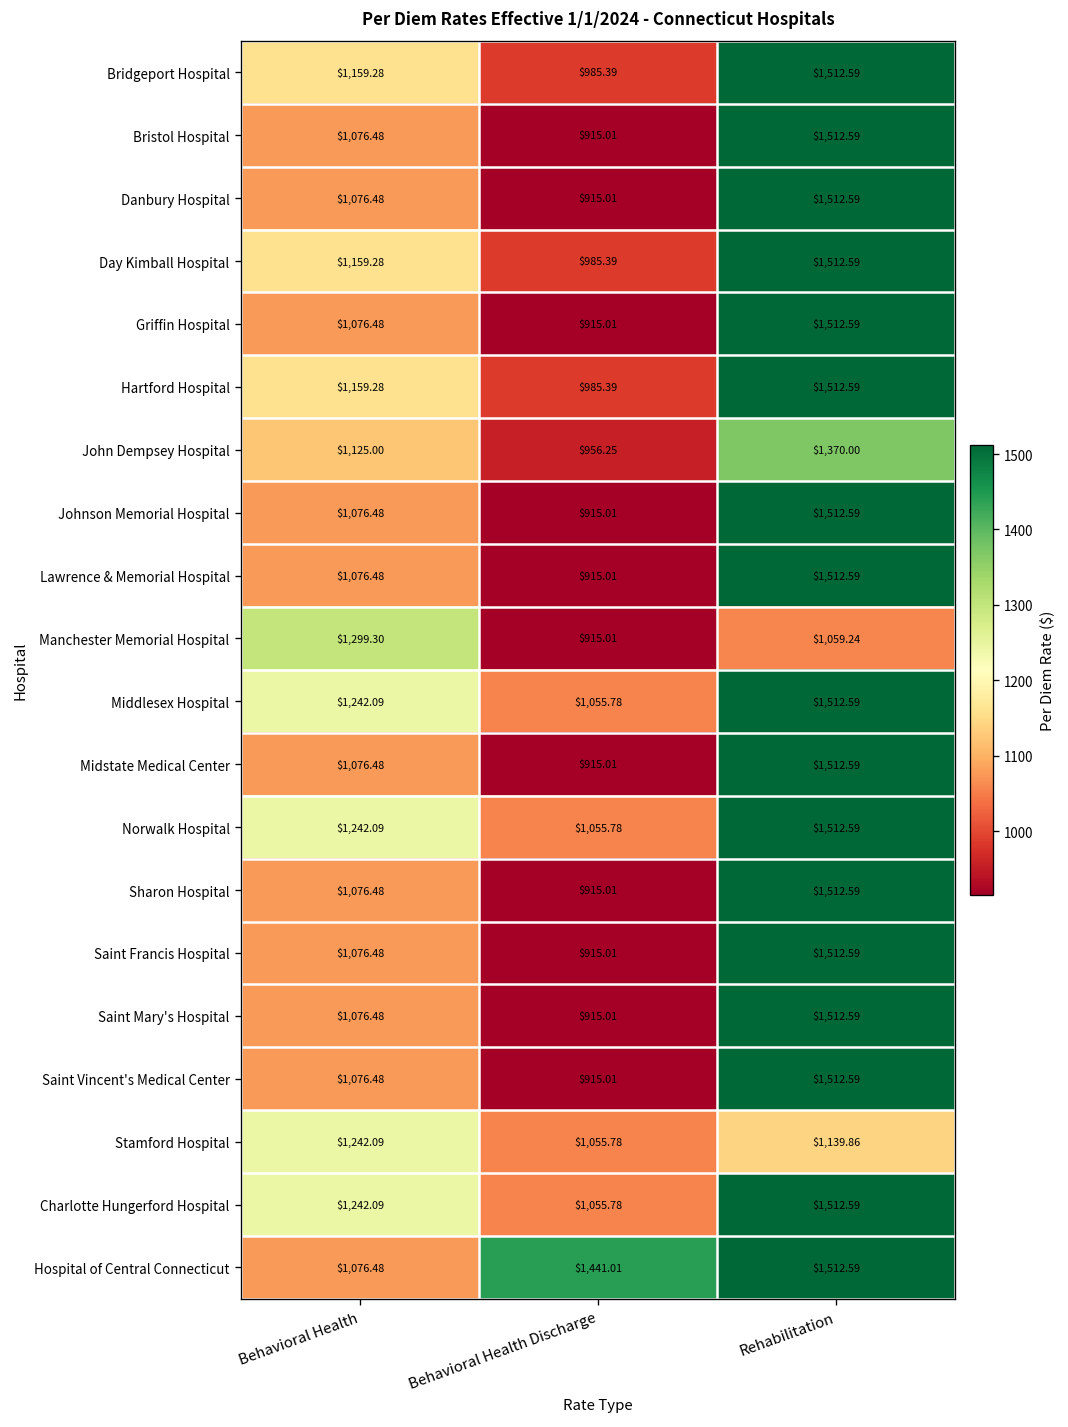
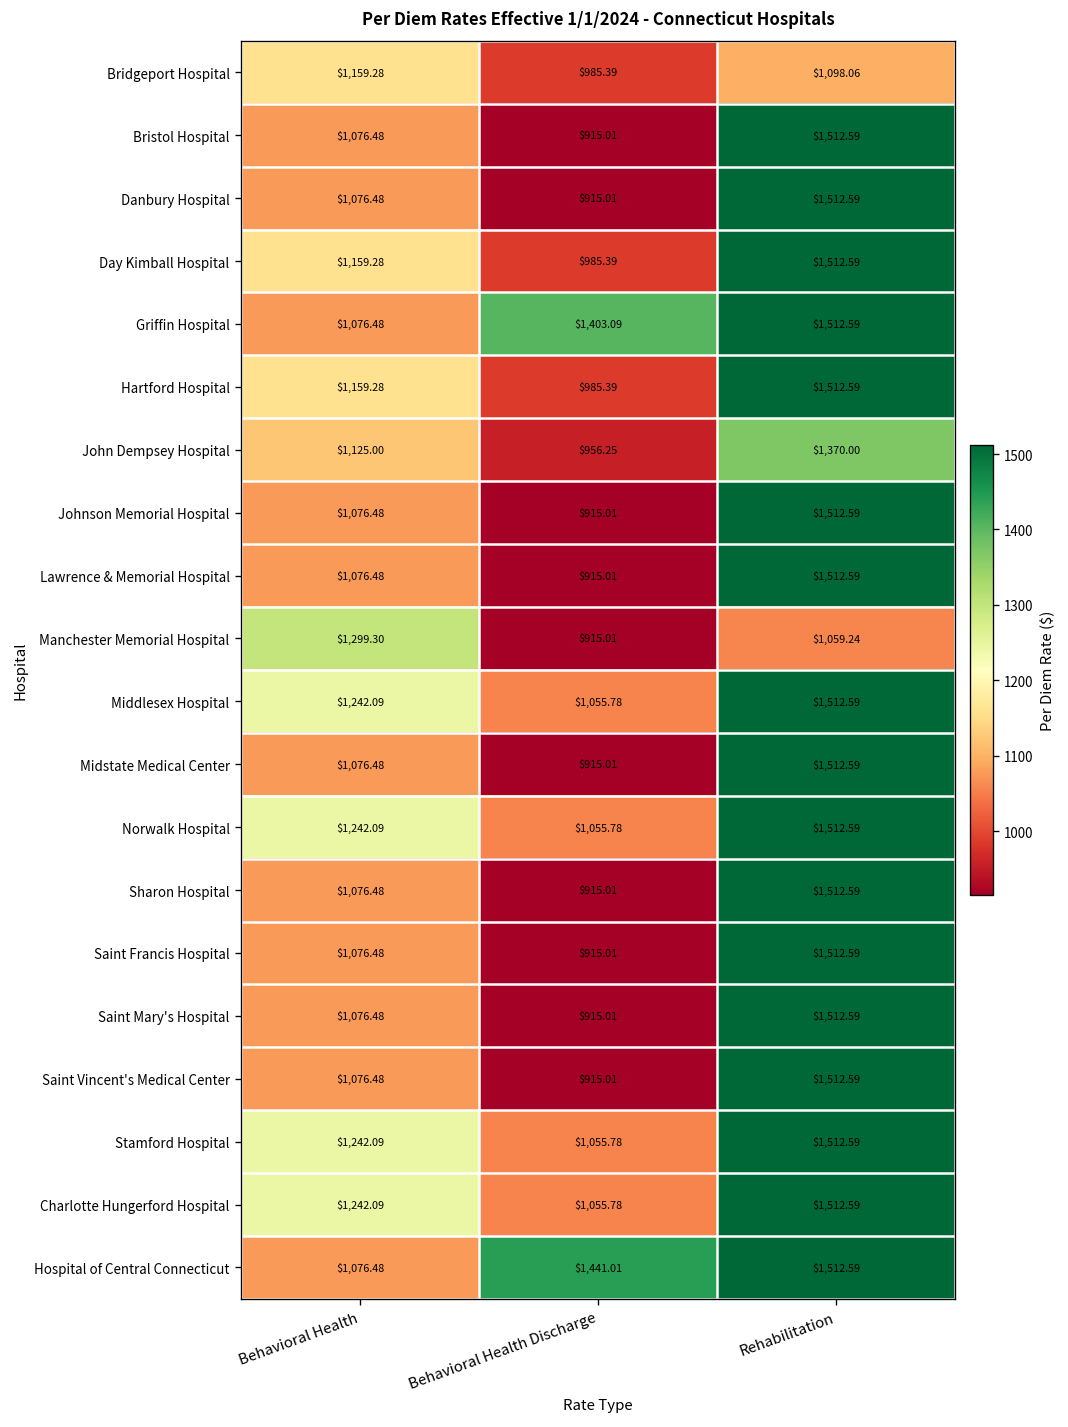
  {
    "Bridgeport Hospital": {
      "Behavioral Health": "$1,159.28",
      "Behavioral Health Discharge": "$985.39",
-     "Rehabilitation": "$1,512.59"
+     "Rehabilitation": "$1,098.06"
    },
    "Bristol Hospital": {
      "Behavioral Health": "$1,076.48",
      "Behavioral Health Discharge": "$915.01",
      "Rehabilitation": "$1,512.59"
    },
    "Danbury Hospital": {
      "Behavioral Health": "$1,076.48",
      "Behavioral Health Discharge": "$915.01",
      "Rehabilitation": "$1,512.59"
    },
    "Day Kimball Hospital": {
      "Behavioral Health": "$1,159.28",
      "Behavioral Health Discharge": "$985.39",
      "Rehabilitation": "$1,512.59"
    },
    "Griffin Hospital": {
      "Behavioral Health": "$1,076.48",
-     "Behavioral Health Discharge": "$915.01",
+     "Behavioral Health Discharge": "$1,403.09",
      "Rehabilitation": "$1,512.59"
    },
    "Hartford Hospital": {
      "Behavioral Health": "$1,159.28",
      "Behavioral Health Discharge": "$985.39",
      "Rehabilitation": "$1,512.59"
    },
    "John Dempsey Hospital": {
      "Behavioral Health": "$1,125.00",
      "Behavioral Health Discharge": "$956.25",
      "Rehabilitation": "$1,370.00"
    },
    "Johnson Memorial Hospital": {
      "Behavioral Health": "$1,076.48",
      "Behavioral Health Discharge": "$915.01",
      "Rehabilitation": "$1,512.59"
    },
    "Lawrence & Memorial Hospital": {
      "Behavioral Health": "$1,076.48",
      "Behavioral Health Discharge": "$915.01",
      "Rehabilitation": "$1,512.59"
    },
    "Manchester Memorial Hospital": {
      "Behavioral Health": "$1,299.30",
      "Behavioral Health Discharge": "$915.01",
      "Rehabilitation": "$1,059.24"
    },
    "Middlesex Hospital": {
      "Behavioral Health": "$1,242.09",
      "Behavioral Health Discharge": "$1,055.78",
      "Rehabilitation": "$1,512.59"
    },
    "Midstate Medical Center": {
      "Behavioral Health": "$1,076.48",
      "Behavioral Health Discharge": "$915.01",
      "Rehabilitation": "$1,512.59"
    },
    "Norwalk Hospital": {
      "Behavioral Health": "$1,242.09",
      "Behavioral Health Discharge": "$1,055.78",
      "Rehabilitation": "$1,512.59"
    },
    "Sharon Hospital": {
      "Behavioral Health": "$1,076.48",
      "Behavioral Health Discharge": "$915.01",
      "Rehabilitation": "$1,512.59"
    },
    "Saint Francis Hospital": {
      "Behavioral Health": "$1,076.48",
      "Behavioral Health Discharge": "$915.01",
      "Rehabilitation": "$1,512.59"
    },
    "Saint Mary's Hospital": {
      "Behavioral Health": "$1,076.48",
      "Behavioral Health Discharge": "$915.01",
      "Rehabilitation": "$1,512.59"
    },
    "Saint Vincent's Medical Center": {
      "Behavioral Health": "$1,076.48",
      "Behavioral Health Discharge": "$915.01",
      "Rehabilitation": "$1,512.59"
    },
    "Stamford Hospital": {
      "Behavioral Health": "$1,242.09",
      "Behavioral Health Discharge": "$1,055.78",
-     "Rehabilitation": "$1,139.86"
+     "Rehabilitation": "$1,512.59"
    },
    "Charlotte Hungerford Hospital": {
      "Behavioral Health": "$1,242.09",
      "Behavioral Health Discharge": "$1,055.78",
      "Rehabilitation": "$1,512.59"
    },
    "Hospital of Central Connecticut": {
      "Behavioral Health": "$1,076.48",
      "Behavioral Health Discharge": "$1,441.01",
      "Rehabilitation": "$1,512.59"
    }
  }
